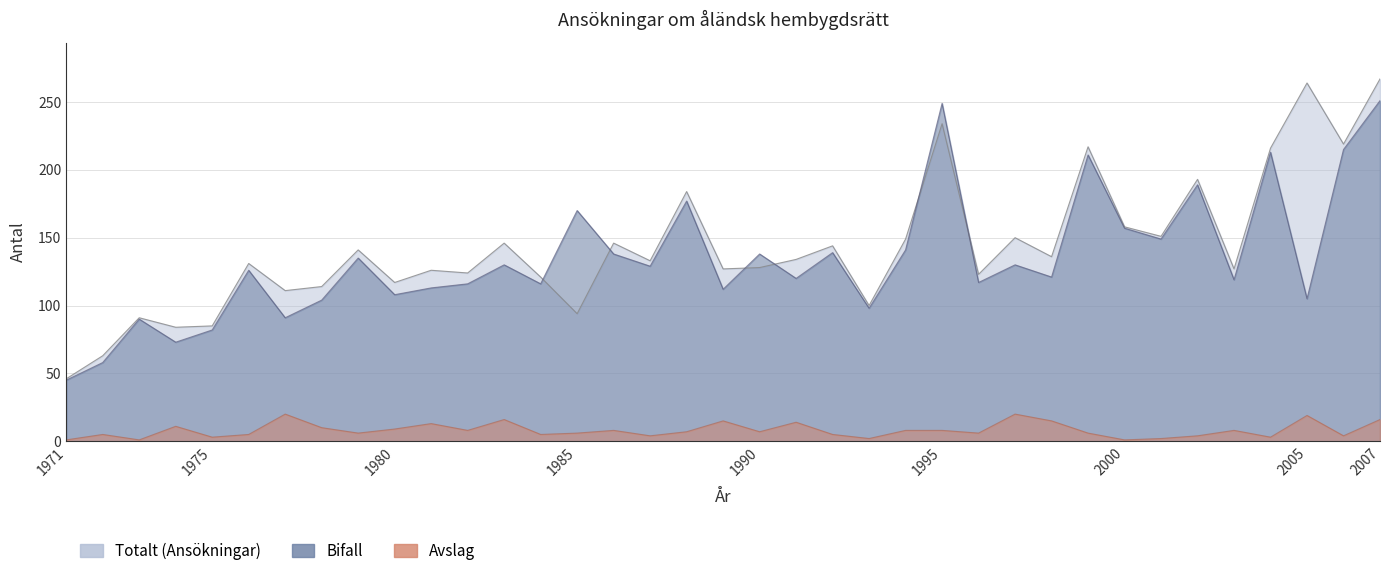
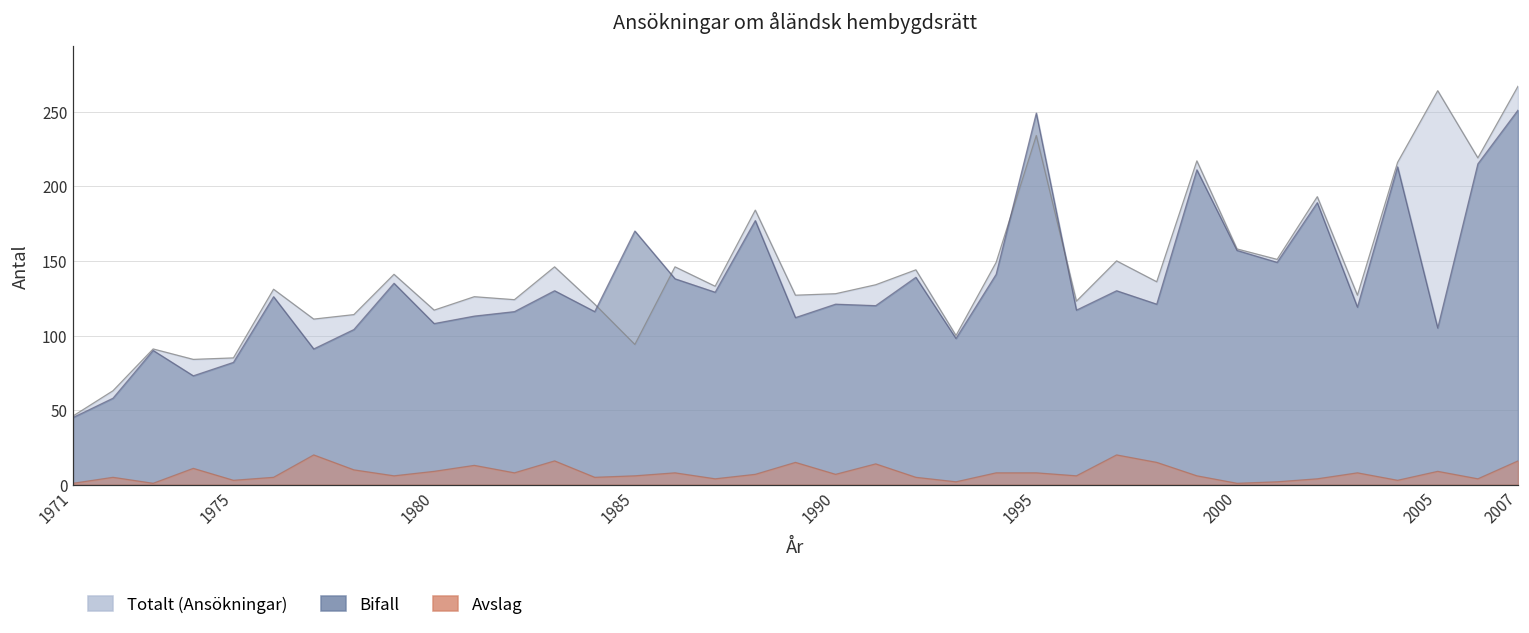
  {
    "Totalt (Ansökningar)": {
      "1975": 85,
      "1980": 117,
      "1985": 94,
      "1990": 128,
      "1995": 234,
      "2005": 264,
      "2007": 267
    },
    "Bifall": {
      "1975": 82,
      "1980": 108,
      "1985": 170,
-     "1990": 138,
+     "1990": 121,
      "1995": 249,
      "2005": 105,
      "2007": 251
    },
    "Avslag": {
      "1971": 1,
      "1975": 3,
      "1980": 9,
      "1985": 6,
      "1990": 7,
      "1995": 8,
      "2000": 1,
-     "2005": 19,
+     "2005": 9,
      "2007": 16
    }
  }
